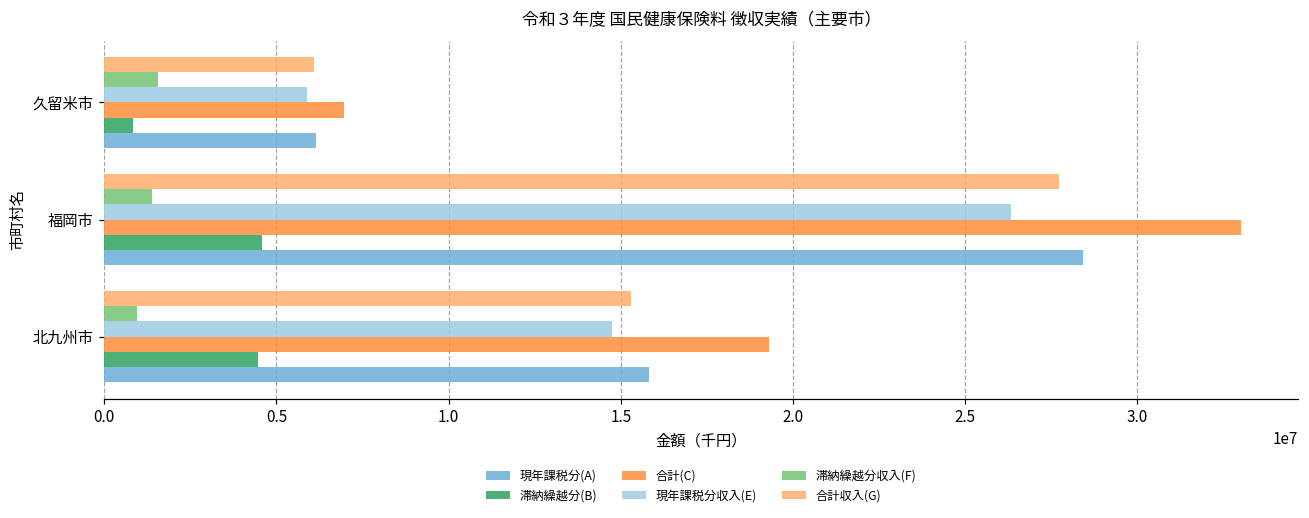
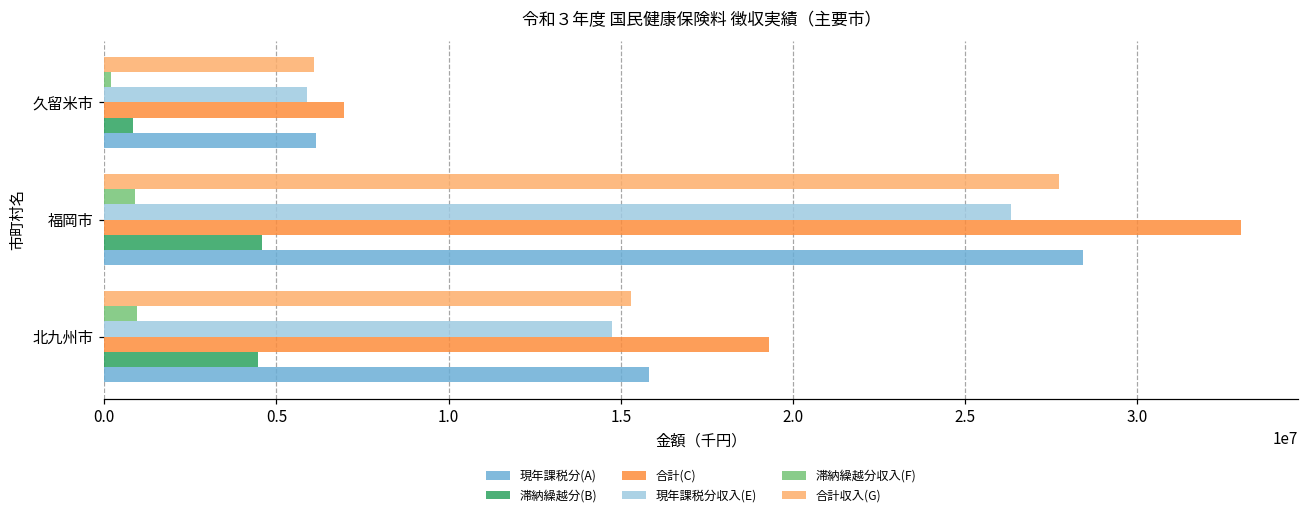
  {
    "滞納繰越分(B)": {
      "久留米市": 800000,
      "福岡市": 4600000,
      "北九州市": 4500000
    },
    "滞納繰越分収入(F)": {
-     "久留米市": 1600000,
-     "福岡市": 1400000,
+     "久留米市": 200000,
+     "福岡市": 900000,
      "北九州市": 1000000
    }
  }
